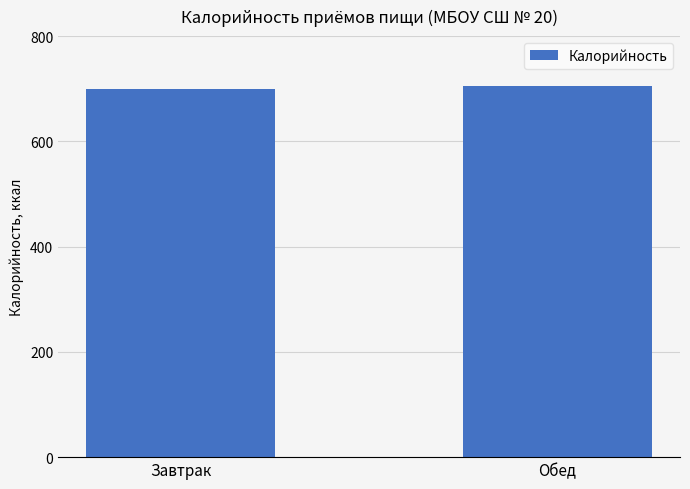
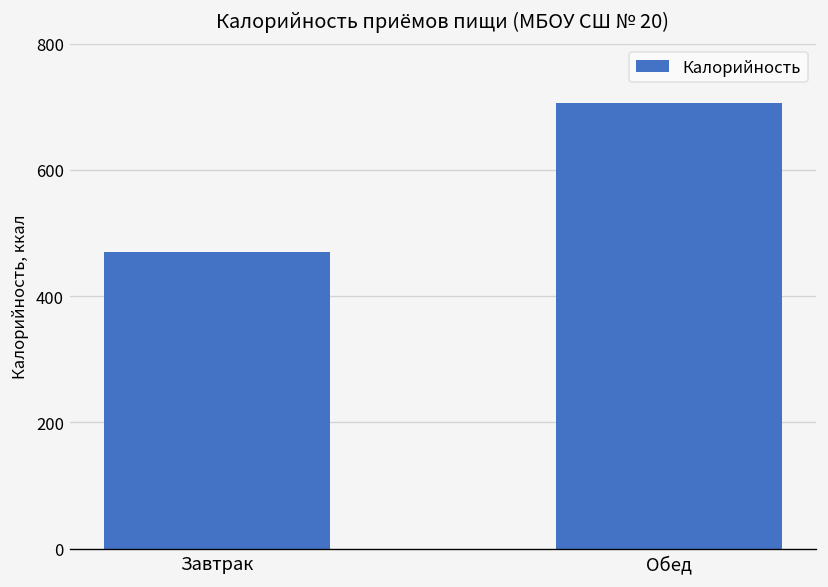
  {
-   "Завтрак": 700,
+   "Завтрак": 470,
    "Обед": 710
  }
